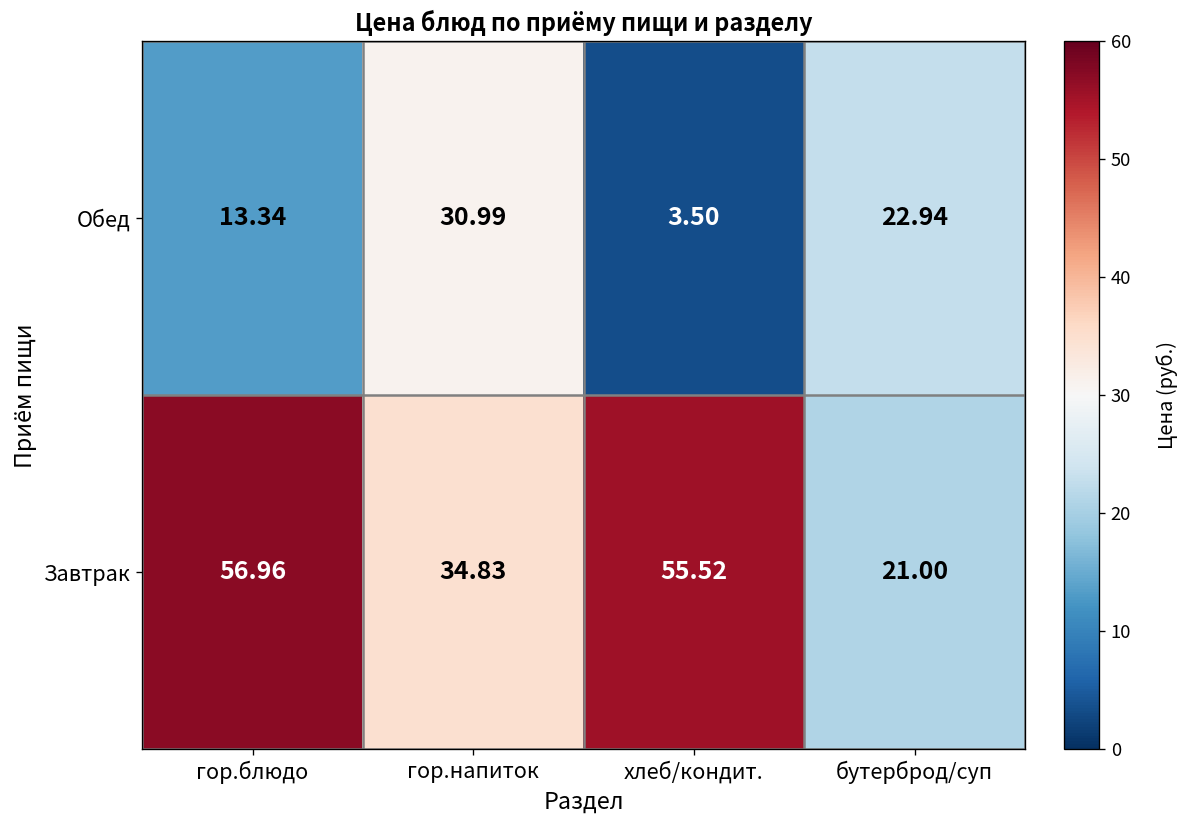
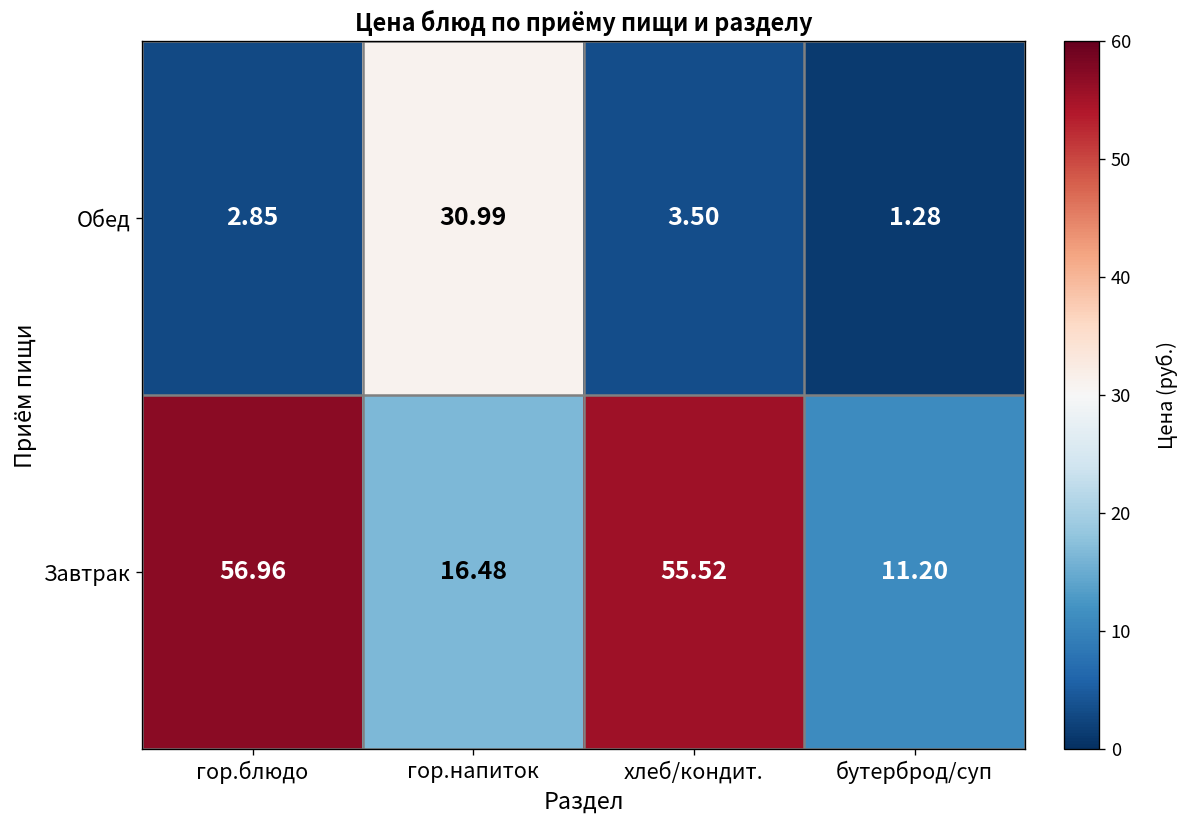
  {
    "Обед": {
-     "гор.блюдо": 13.34,
+     "гор.блюдо": 2.85,
      "гор.напиток": 30.99,
      "хлеб/кондит.": 3.50,
-     "бутерброд/суп": 22.94
+     "бутерброд/суп": 1.28
    },
    "Завтрак": {
      "гор.блюдо": 56.96,
-     "гор.напиток": 34.83,
+     "гор.напиток": 16.48,
      "хлеб/кондит.": 55.52,
-     "бутерброд/суп": 21.00
+     "бутерброд/суп": 11.20
    }
  }
